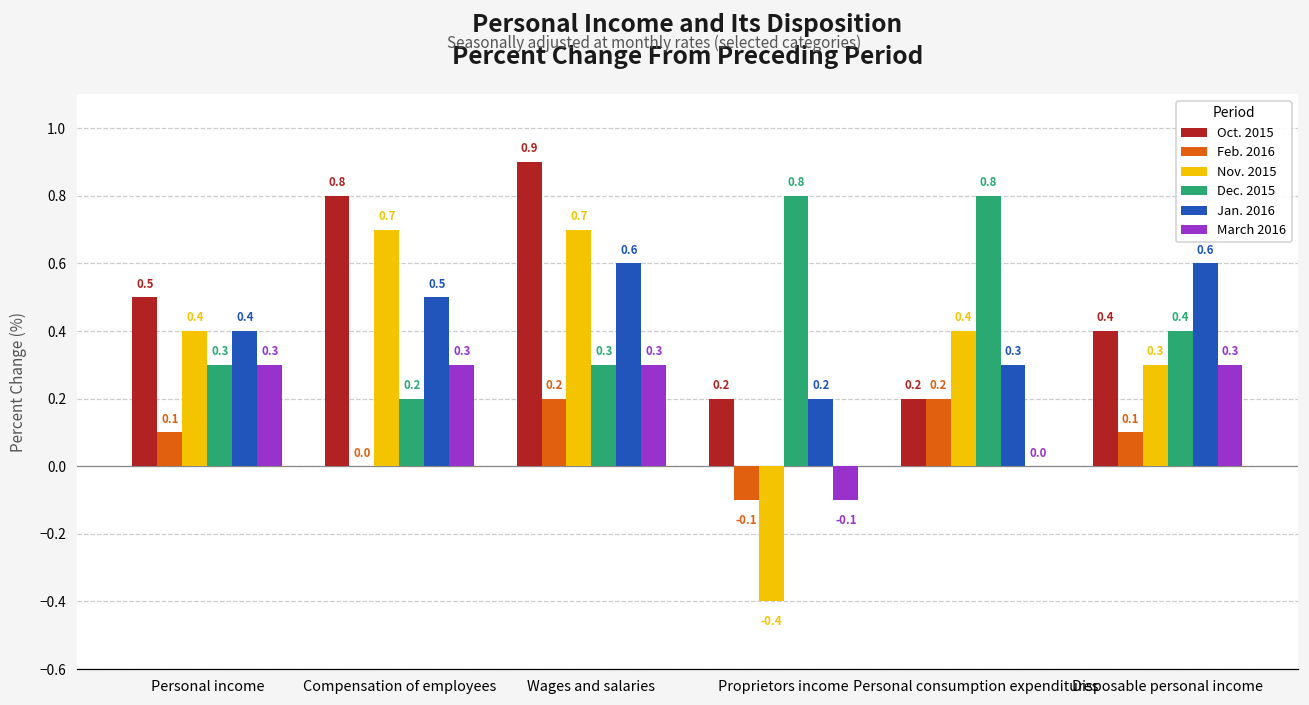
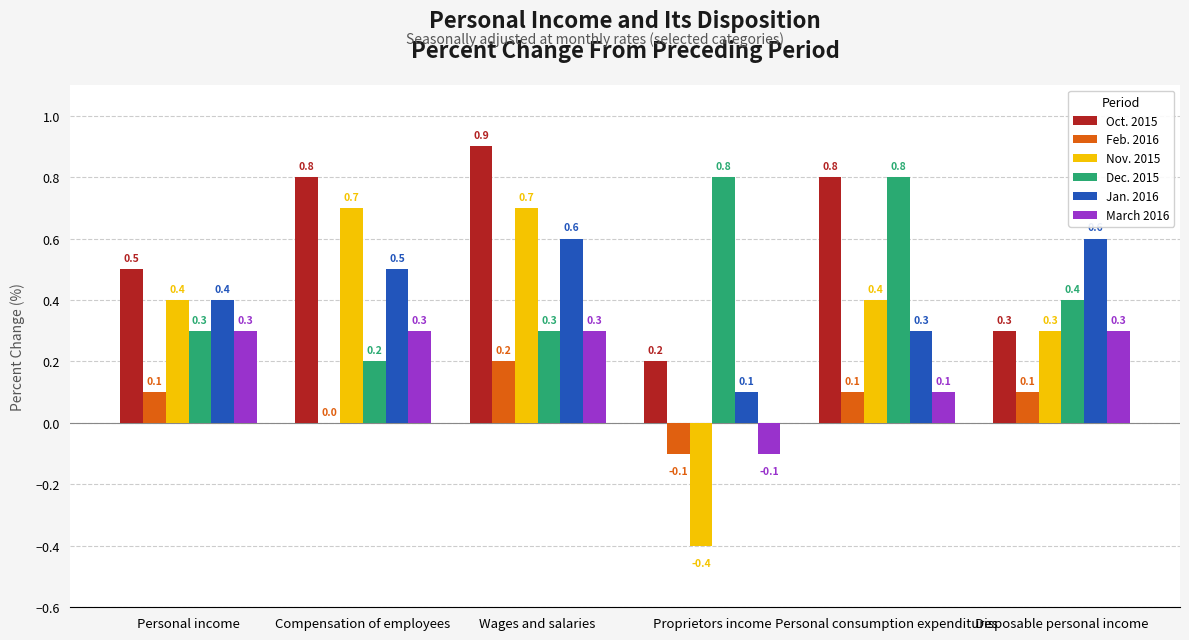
  {
    "Oct. 2015": {
      "Personal income": 0.5,
      "Compensation of employees": 0.8,
      "Wages and salaries": 0.9,
      "Proprietors income": 0.2,
-     "Personal consumption expenditures": 0.2,
-     "Disposable personal income": 0.4
+     "Personal consumption expenditures": 0.8,
+     "Disposable personal income": 0.3
    },
    "Feb. 2016": {
      "Personal income": 0.1,
      "Compensation of employees": 0.0,
      "Wages and salaries": 0.2,
      "Proprietors income": -0.1,
-     "Personal consumption expenditures": 0.2,
+     "Personal consumption expenditures": 0.1,
      "Disposable personal income": 0.1
    },
    "Nov. 2015": {
      "Personal income": 0.4,
      "Compensation of employees": 0.7,
      "Wages and salaries": 0.7,
      "Proprietors income": -0.4,
      "Personal consumption expenditures": 0.4,
      "Disposable personal income": 0.3
    },
    "Dec. 2015": {
      "Personal income": 0.3,
      "Compensation of employees": 0.2,
      "Wages and salaries": 0.3,
      "Proprietors income": 0.8,
      "Personal consumption expenditures": 0.8,
      "Disposable personal income": 0.4
    },
    "Jan. 2016": {
      "Personal income": 0.4,
      "Compensation of employees": 0.5,
      "Wages and salaries": 0.6,
-     "Proprietors income": 0.2,
+     "Proprietors income": 0.1,
      "Personal consumption expenditures": 0.3
    },
    "March 2016": {
      "Personal income": 0.3,
      "Compensation of employees": 0.3,
      "Wages and salaries": 0.3,
      "Proprietors income": -0.1,
-     "Personal consumption expenditures": 0.0,
+     "Personal consumption expenditures": 0.1,
      "Disposable personal income": 0.3
    }
  }
